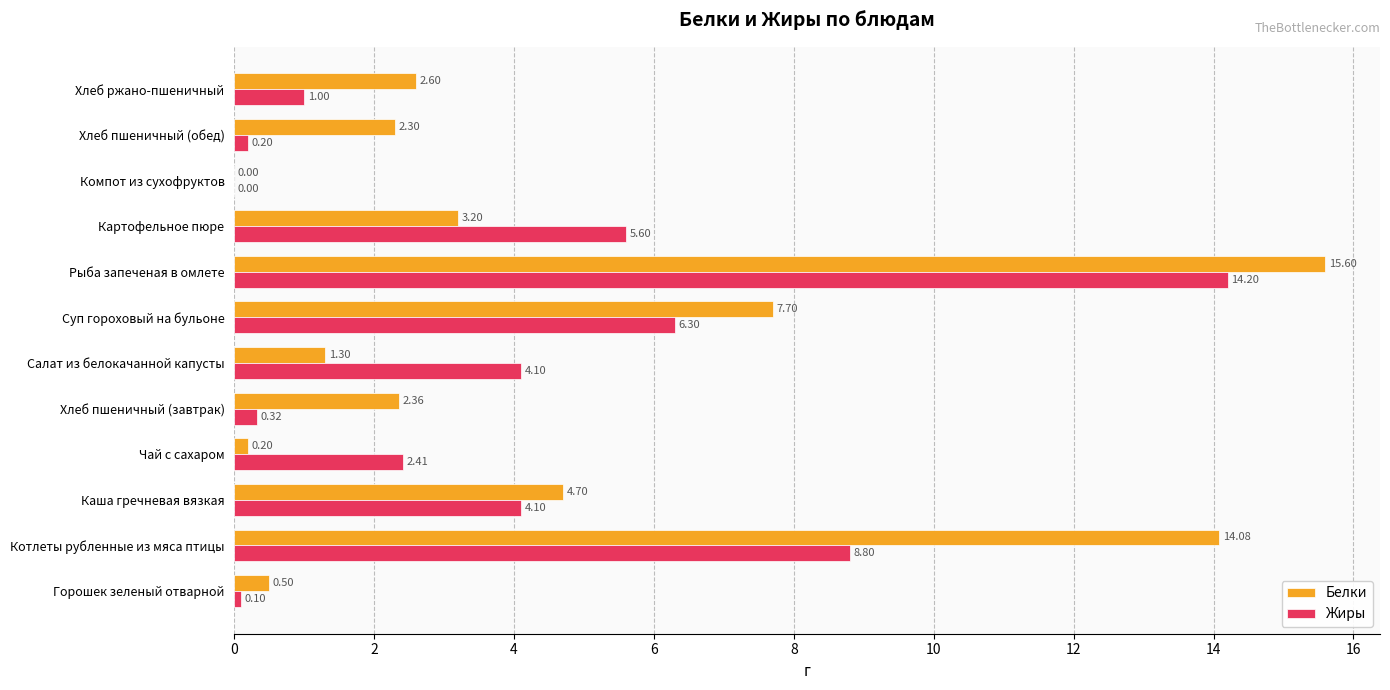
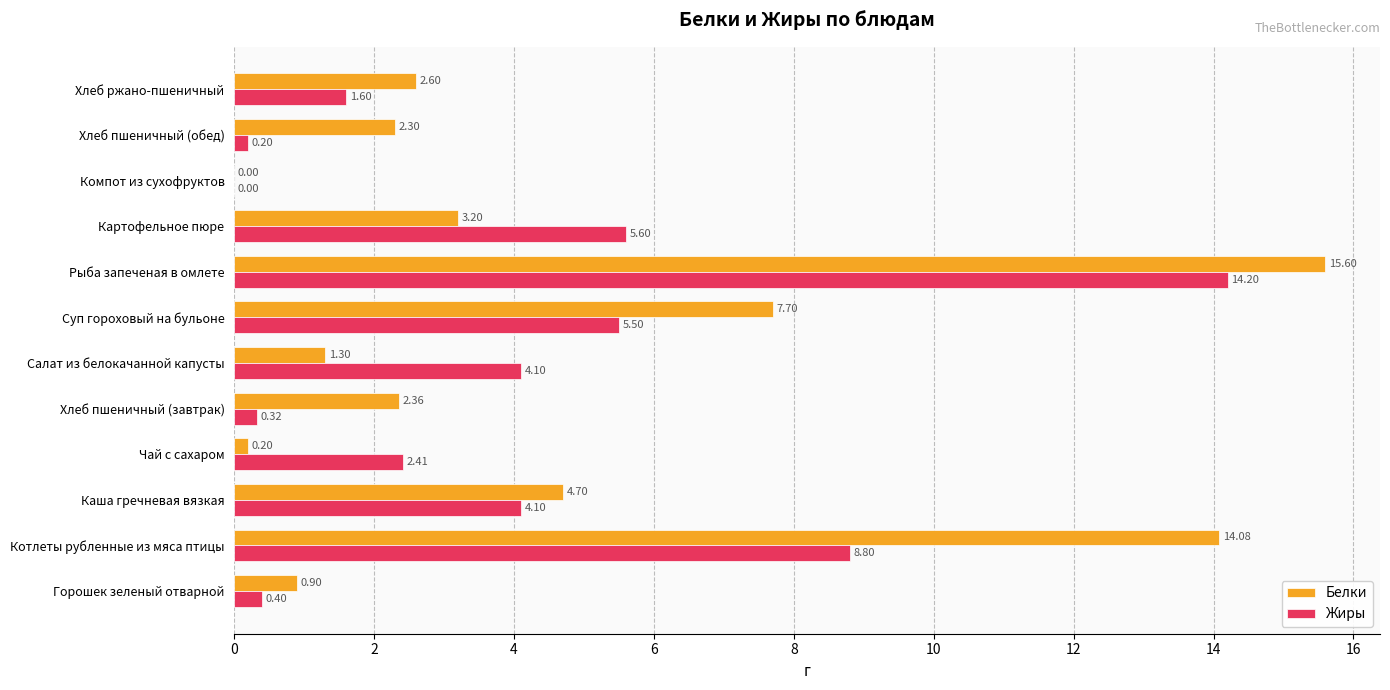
  {
    "Белки": {
      "Хлеб ржано-пшеничный": 2.60,
      "Хлеб пшеничный (обед)": 2.30,
      "Компот из сухофруктов": 0.00,
      "Картофельное пюре": 3.20,
      "Рыба запеченая в омлете": 15.60,
      "Суп гороховый на бульоне": 7.70,
      "Салат из белокачанной капусты": 1.30,
      "Хлеб пшеничный (завтрак)": 2.36,
      "Чай с сахаром": 0.20,
      "Каша гречневая вязкая": 4.70,
      "Котлеты рубленные из мяса птицы": 14.08,
-     "Горошек зеленый отварной": 0.50
+     "Горошек зеленый отварной": 0.90
    },
    "Жиры": {
-     "Хлеб ржано-пшеничный": 1.00,
+     "Хлеб ржано-пшеничный": 1.60,
      "Хлеб пшеничный (обед)": 0.20,
      "Компот из сухофруктов": 0.00,
      "Картофельное пюре": 5.60,
      "Рыба запеченая в омлете": 14.20,
-     "Суп гороховый на бульоне": 6.30,
+     "Суп гороховый на бульоне": 5.50,
      "Салат из белокачанной капусты": 4.10,
      "Хлеб пшеничный (завтрак)": 0.32,
      "Чай с сахаром": 2.41,
      "Каша гречневая вязкая": 4.10,
      "Котлеты рубленные из мяса птицы": 8.80,
-     "Горошек зеленый отварной": 0.10
+     "Горошек зеленый отварной": 0.40
    }
  }
